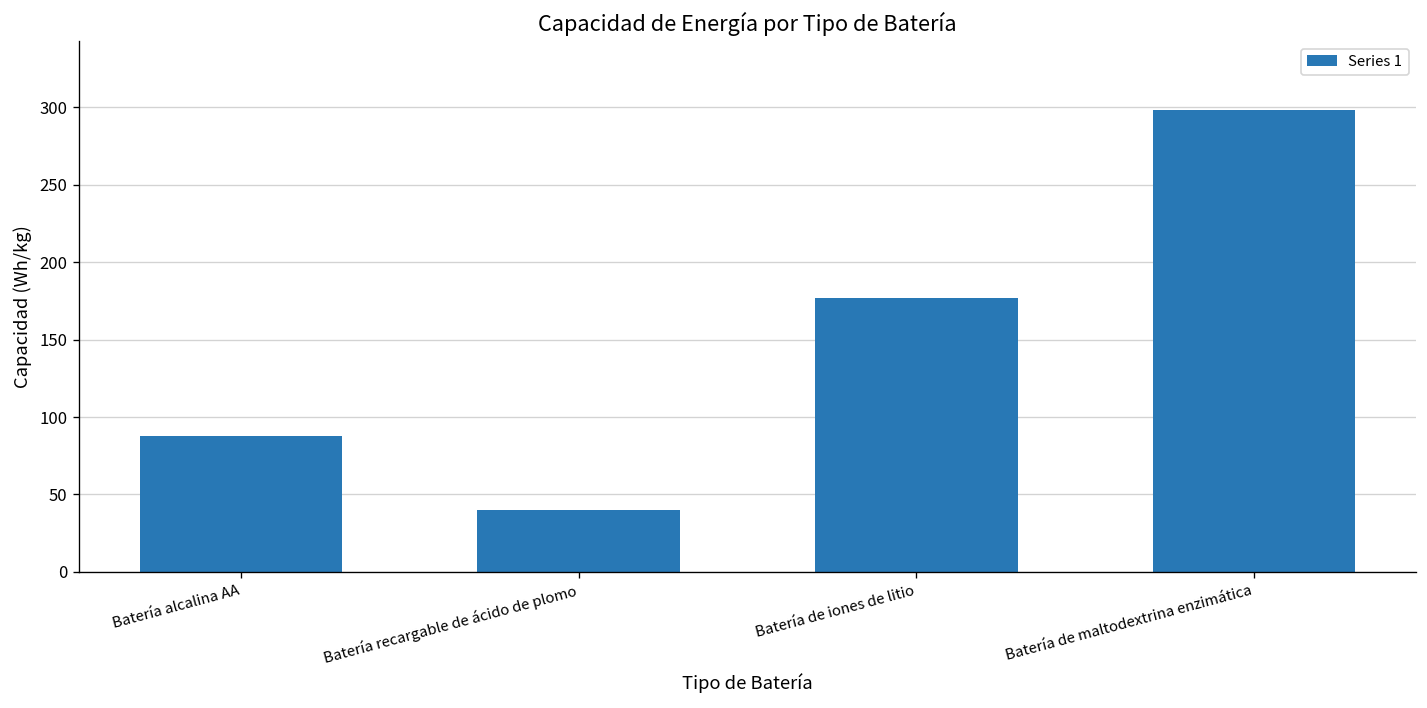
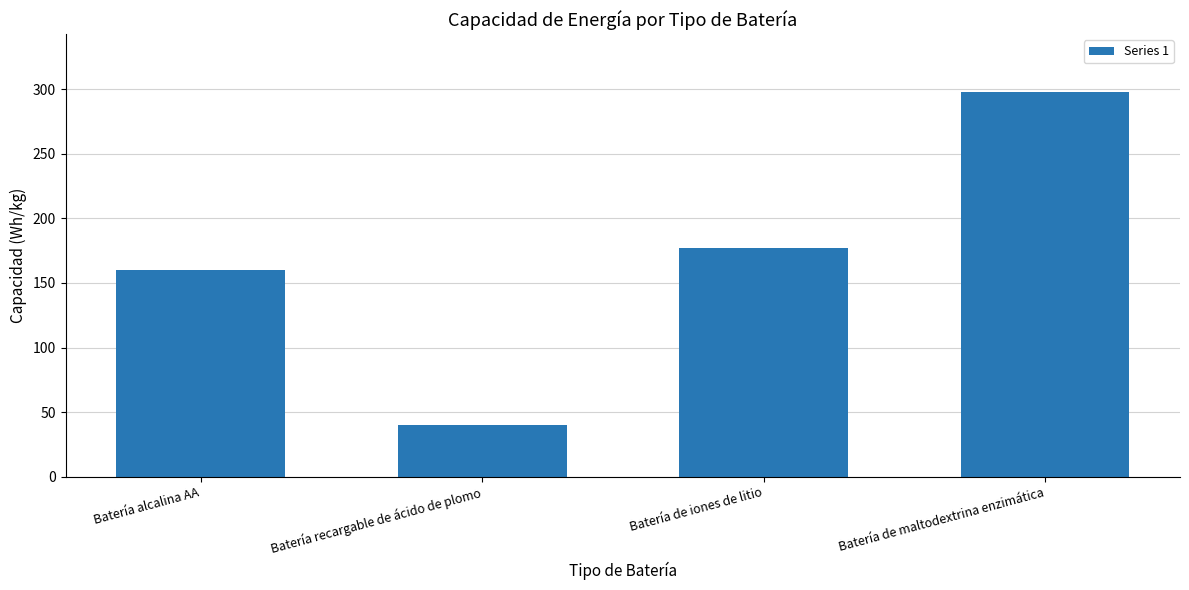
  {
-   "Batería alcalina AA": 88,
+   "Batería alcalina AA": 160,
    "Batería recargable de ácido de plomo": 40,
    "Batería de iones de litio": 177,
    "Batería de maltodextrina enzimática": 298
  }
